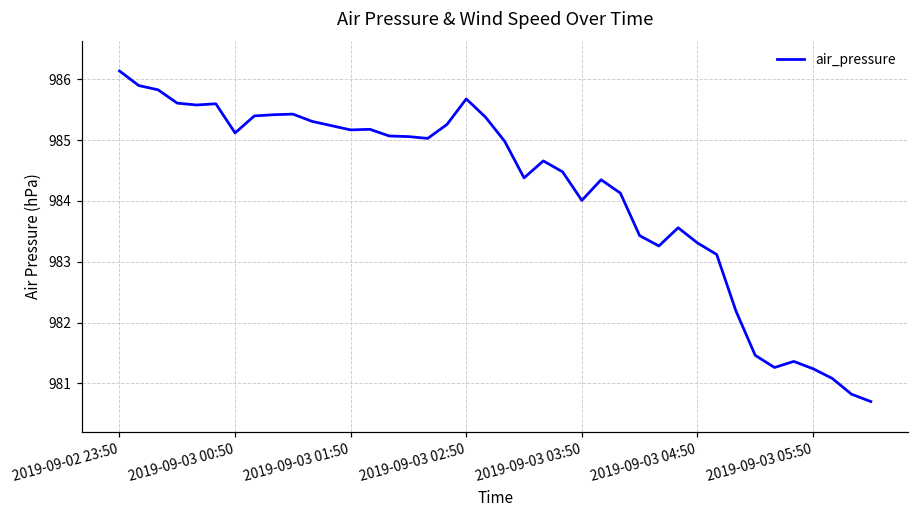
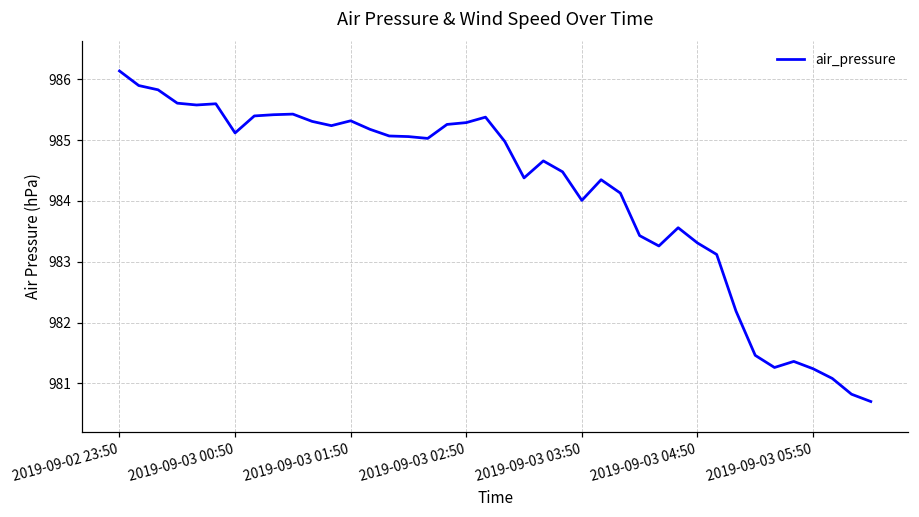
  {
    "2019-09-02 23:50": 986.1,
    "2019-09-03 00:50": 985.1,
-   "2019-09-03 01:50": 985.2,
-   "2019-09-03 02:50": 985.7,
+   "2019-09-03 01:50": 985.3,
+   "2019-09-03 02:50": 985.3,
    "2019-09-03 03:50": 984.0,
    "2019-09-03 04:50": 983.3,
    "2019-09-03 05:50": 981.2
  }
